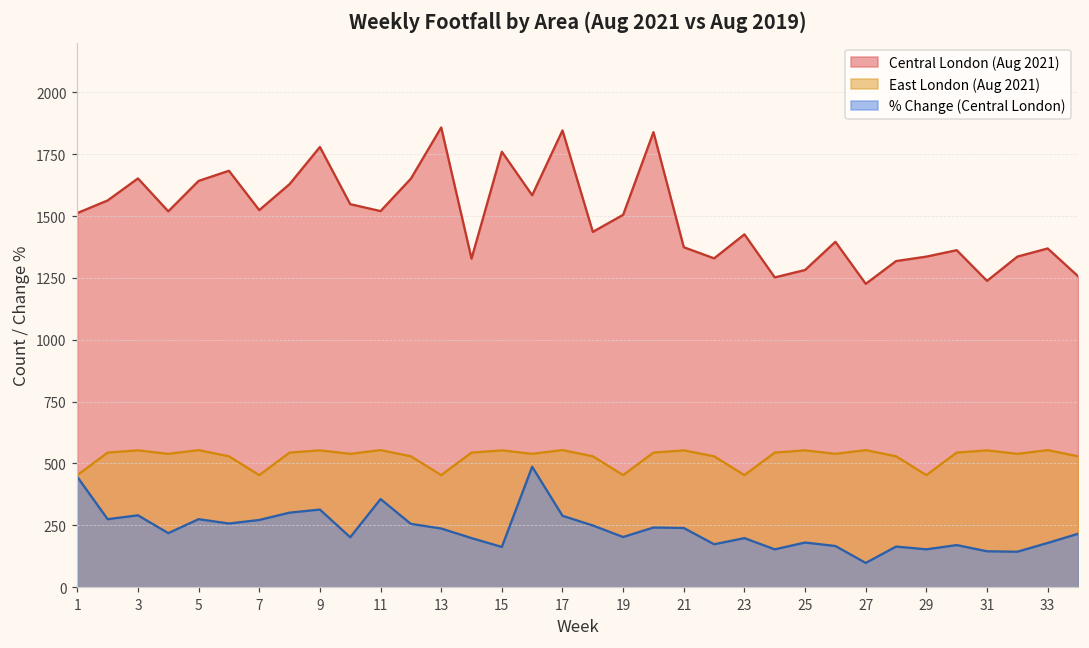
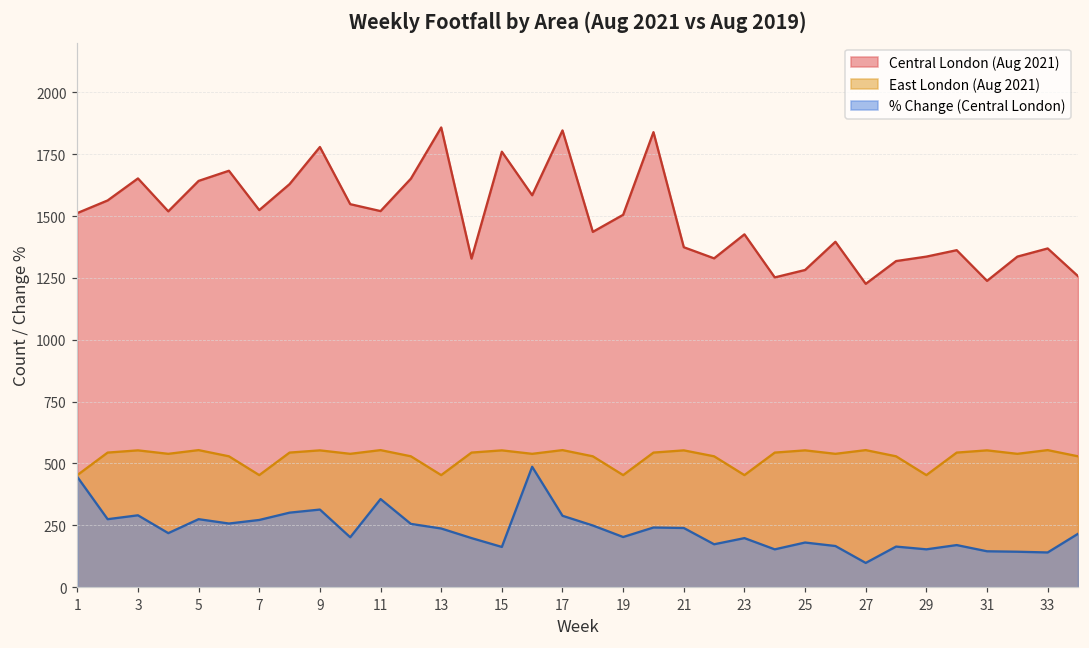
  {
    "Central London (Aug 2021)": {
      "1": 1510,
      "3": 1650,
      "5": 1640,
      "7": 1520,
      "9": 1780,
      "11": 1520,
      "13": 1860,
      "15": 1760,
      "17": 1850,
      "19": 1510,
      "21": 1370,
      "23": 1430,
      "25": 1280,
      "27": 1230,
      "29": 1340,
      "31": 1240,
      "33": 1370
    },
    "East London (Aug 2021)": {
      "3": 550,
      "5": 550,
      "7": 450,
      "9": 550,
      "11": 550,
      "13": 450,
      "15": 550,
      "17": 550,
      "19": 450,
      "21": 550,
      "23": 450,
      "25": 550,
      "27": 550,
      "29": 450,
      "31": 550,
      "33": 550
    },
    "% Change (Central London)": {
      "3": 290,
      "5": 270,
      "7": 270,
      "9": 310,
      "11": 360,
      "13": 240,
      "15": 160,
      "17": 290,
      "19": 200,
      "21": 240,
      "23": 200,
      "25": 180,
      "27": 100,
      "29": 150,
      "31": 150,
-     "33": 180
+     "33": 140
    }
  }
